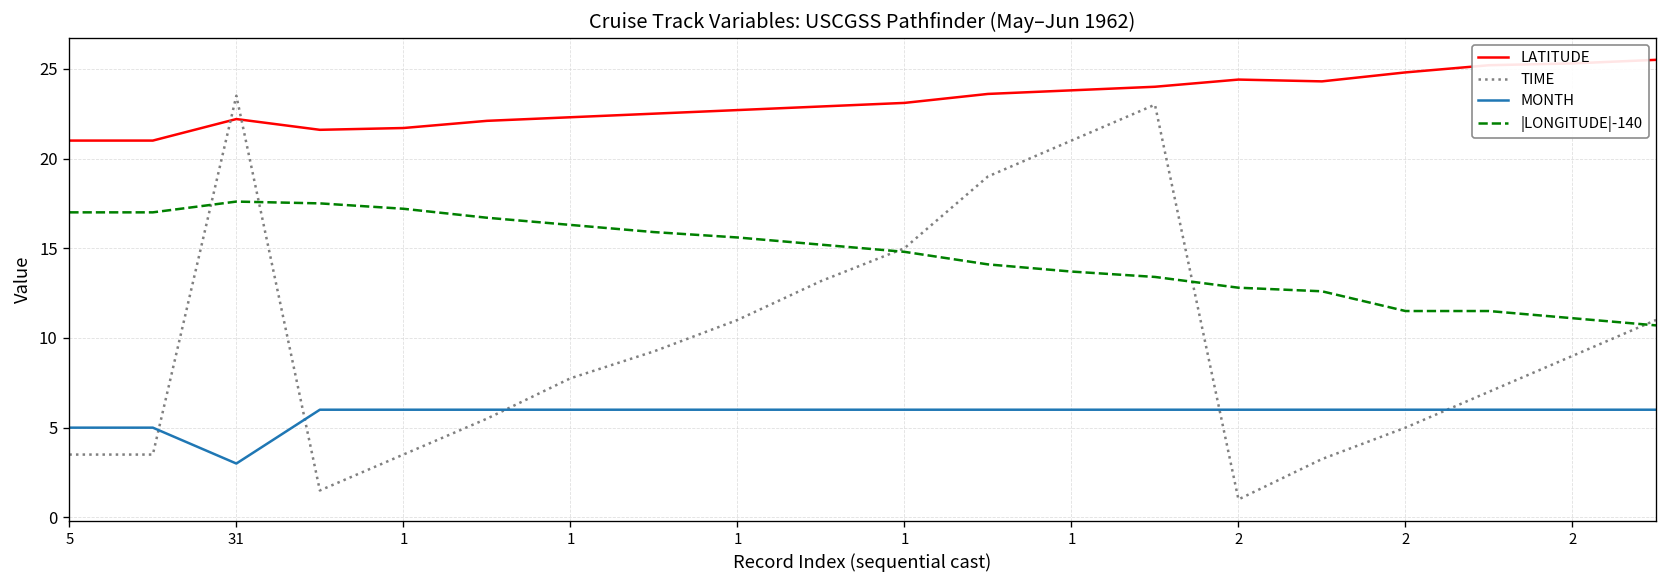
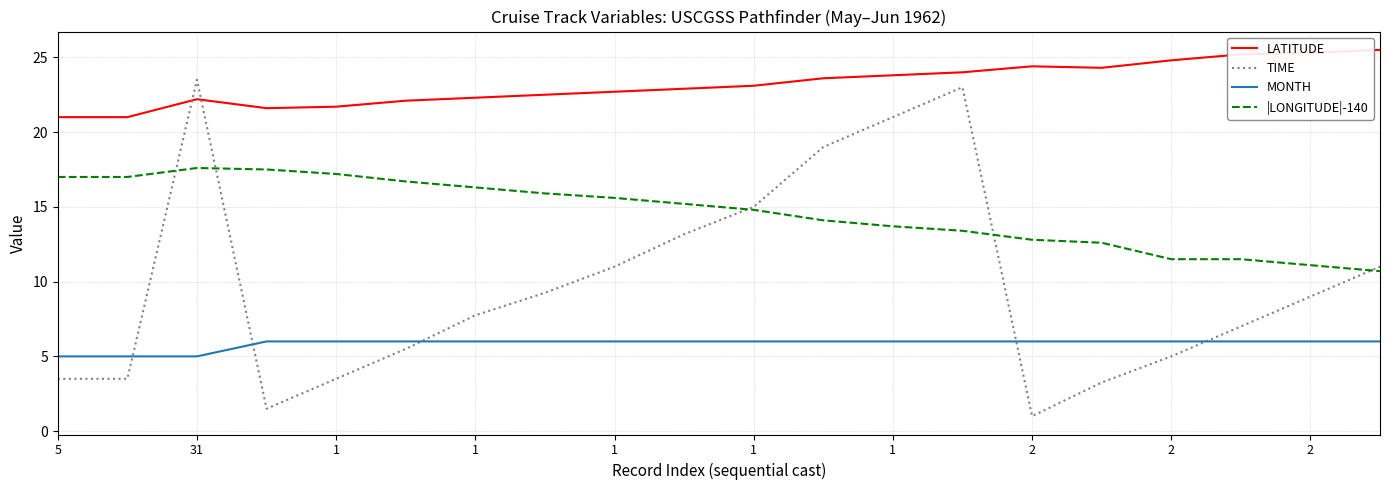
  {
    "LATITUDE": {
      "31": 22.2
    },
    "TIME": {
      "31": 23.5
    },
    "MONTH": {
-     "31": 3
+     "31": 5
    },
    "|LONGITUDE|-140": {
      "31": 17.6
    }
  }
